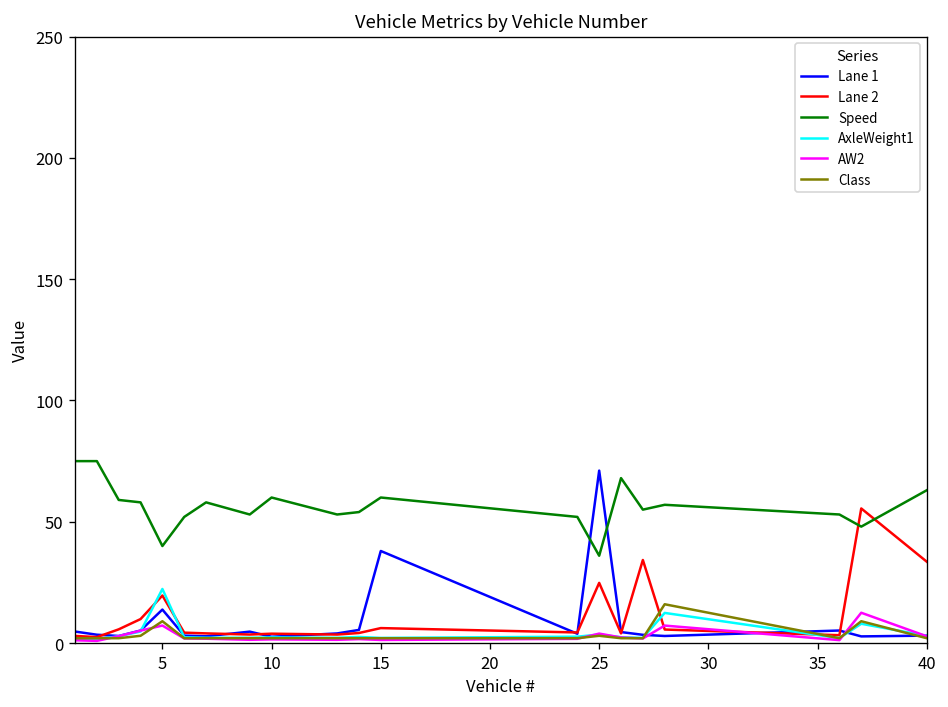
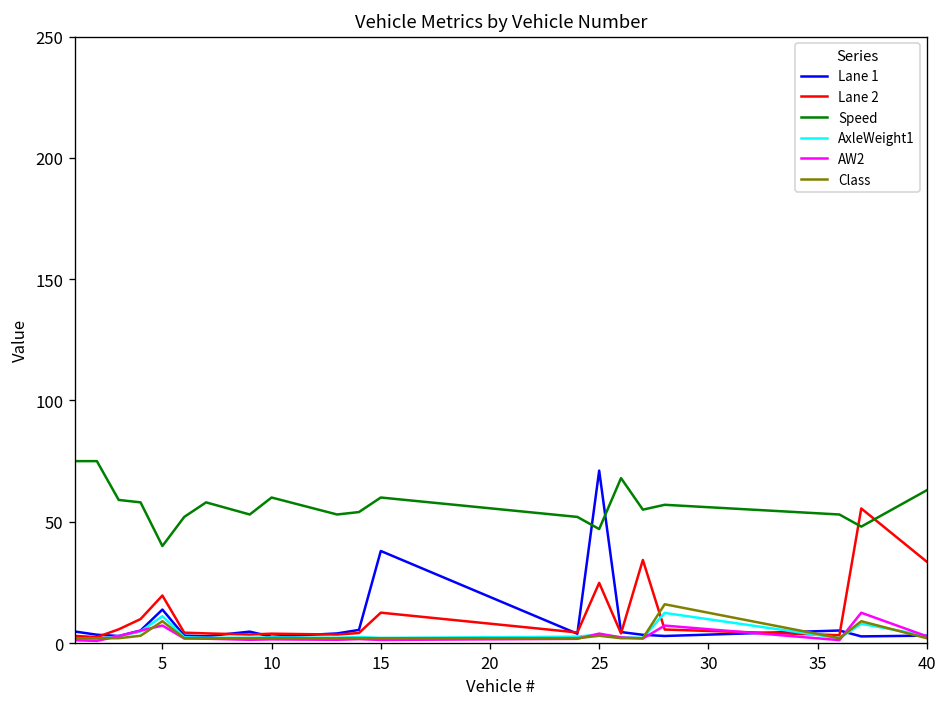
  {
    "Lane 1": {
      "5": 14,
      "15": 38,
      "25": 71
    },
    "Lane 2": {
      "5": 20,
-     "15": 6,
+     "15": 13,
      "25": 25,
      "40": 34
    },
    "Speed": {
      "5": 40,
      "10": 60,
      "15": 60,
-     "25": 36,
+     "25": 47,
      "40": 63
    },
    "AxleWeight1": {
-     "5": 22
+     "5": 11
    },
    "AW2": {
      "5": 7
    },
    "Class": {
      "5": 9
    }
  }
